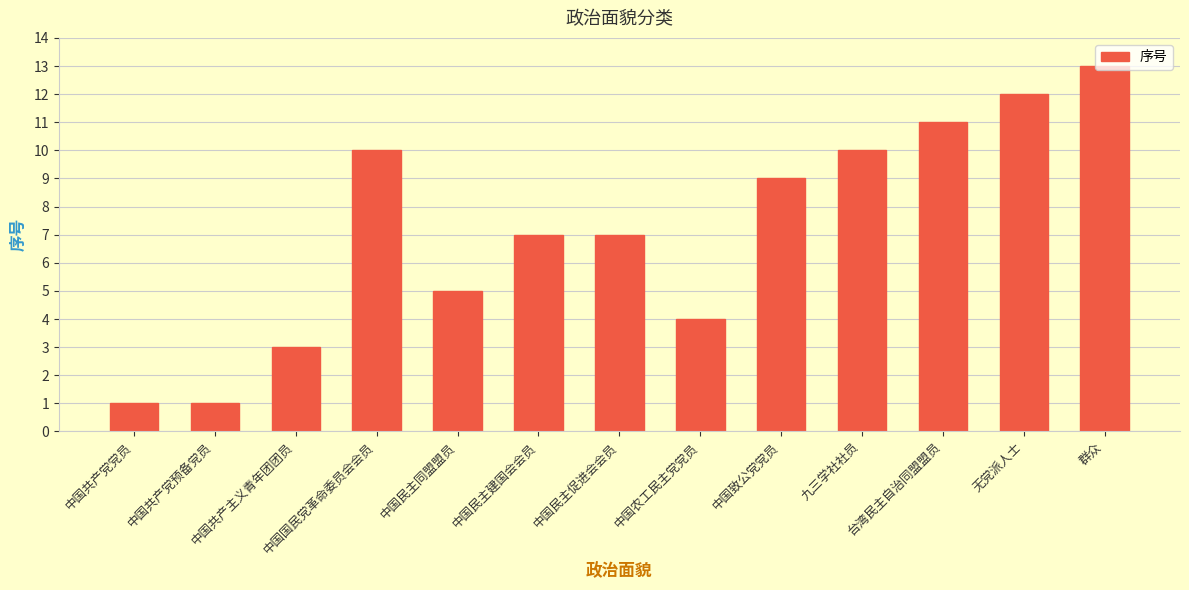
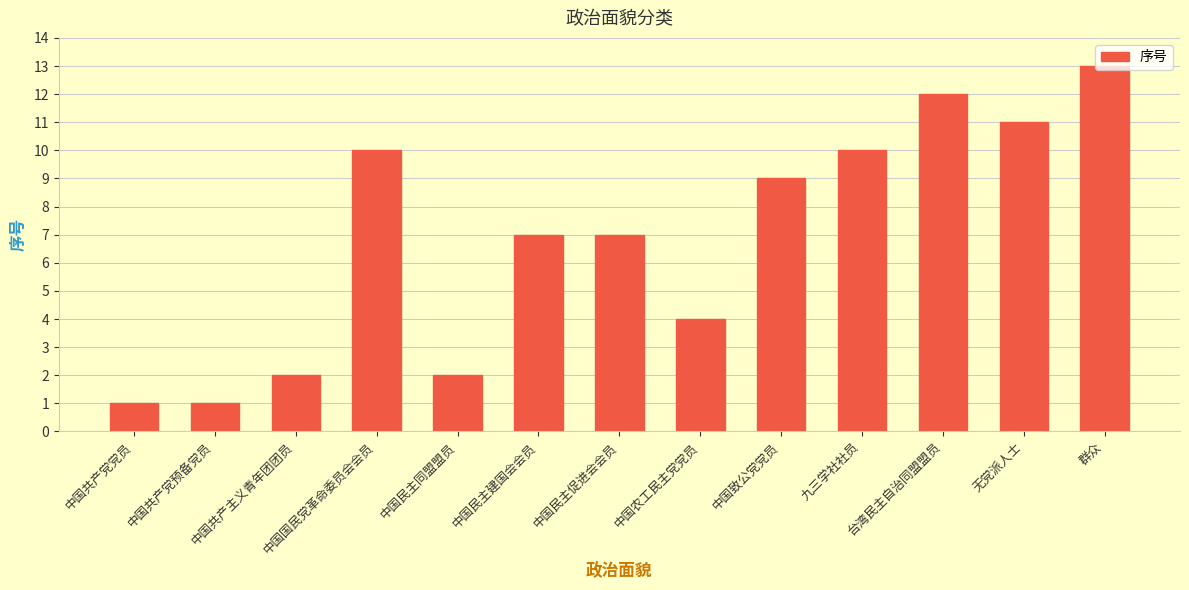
  {
    "中国共产党党员": 1,
    "中国共产党预备党员": 1,
-   "中国共产主义青年团团员": 3,
+   "中国共产主义青年团团员": 2,
    "中国国民党革命委员会会员": 10,
-   "中国民主同盟盟员": 5,
+   "中国民主同盟盟员": 2,
    "中国民主建国会会员": 7,
    "中国民主促进会会员": 7,
    "中国农工民主党党员": 4,
    "中国致公党党员": 9,
    "九三学社社员": 10,
-   "台湾民主自治同盟盟员": 11,
-   "无党派人士": 12
+   "台湾民主自治同盟盟员": 12,
+   "无党派人士": 11
  }
